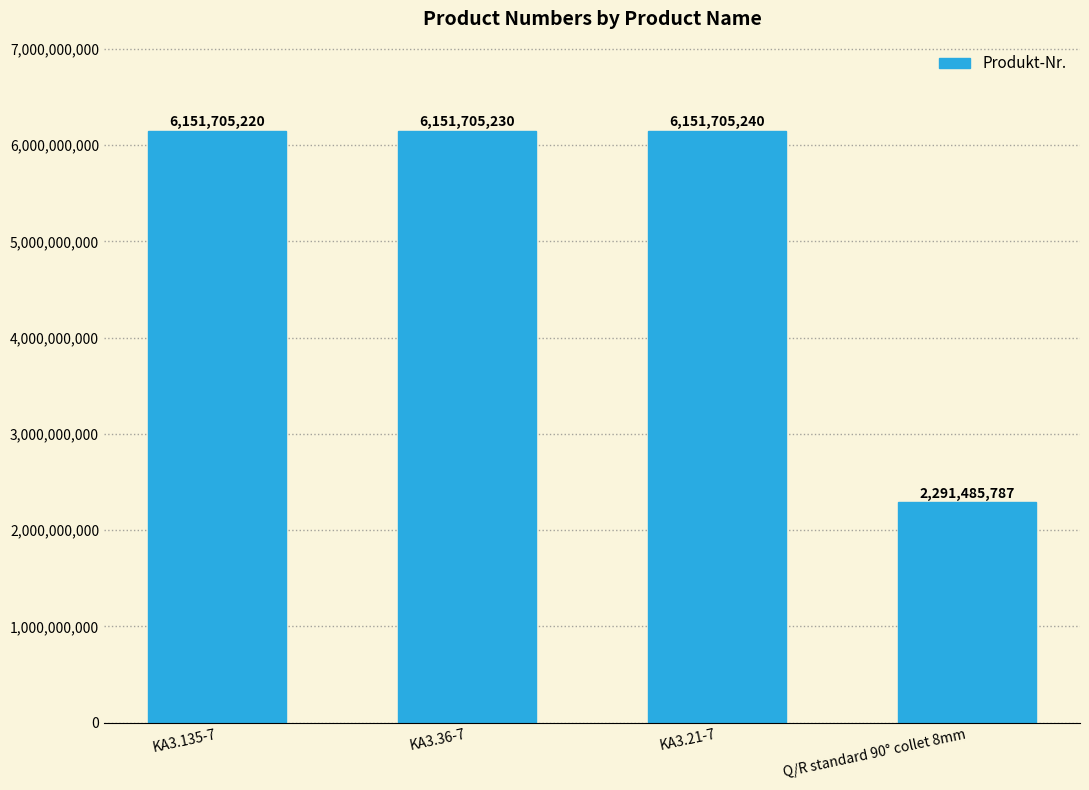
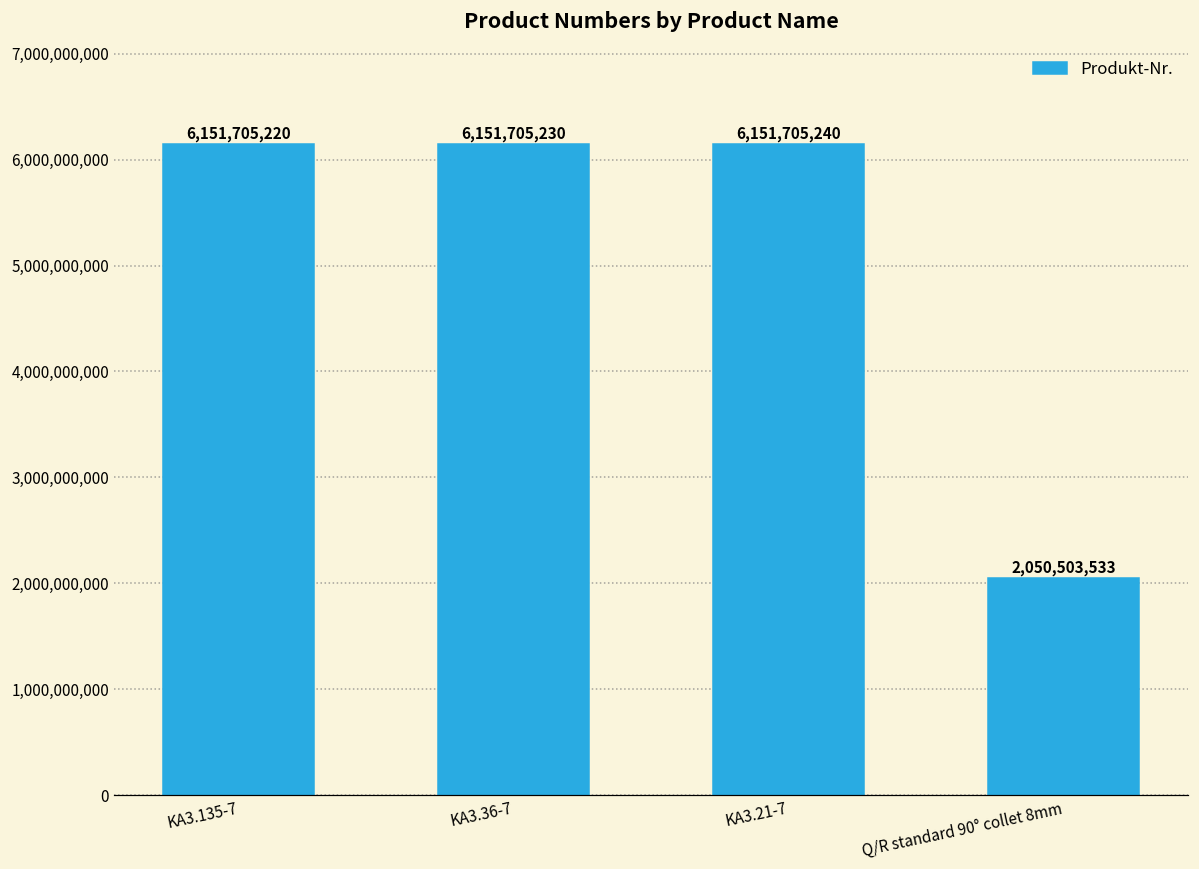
  {
    "KA3.135-7": "6,151,705,220",
    "KA3.36-7": "6,151,705,230",
    "KA3.21-7": "6,151,705,240",
-   "Q/R standard 90° collet 8mm": "2,291,485,787"
+   "Q/R standard 90° collet 8mm": "2,050,503,533"
  }
